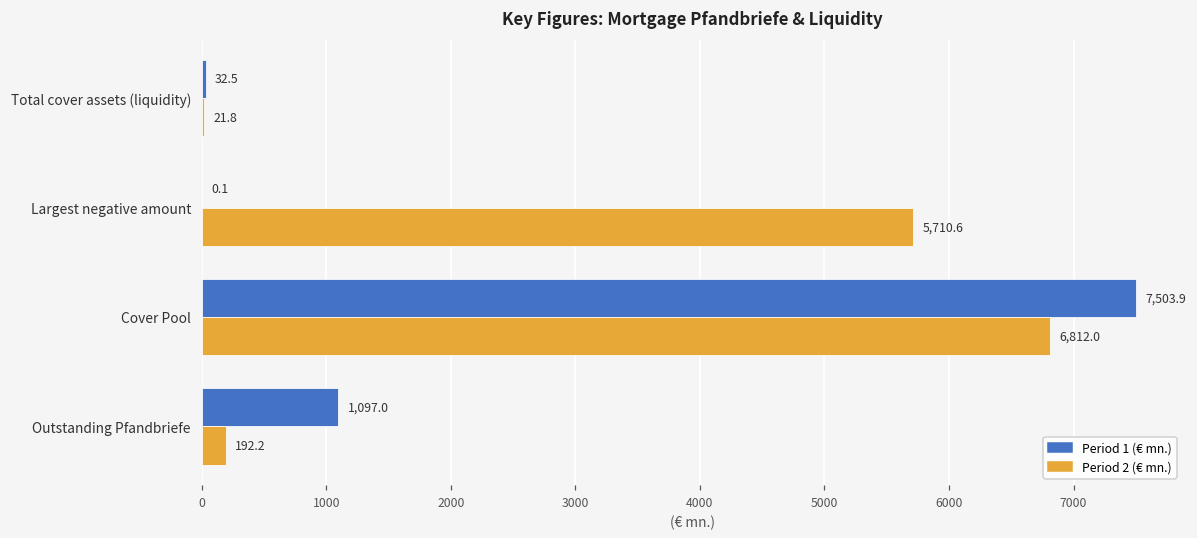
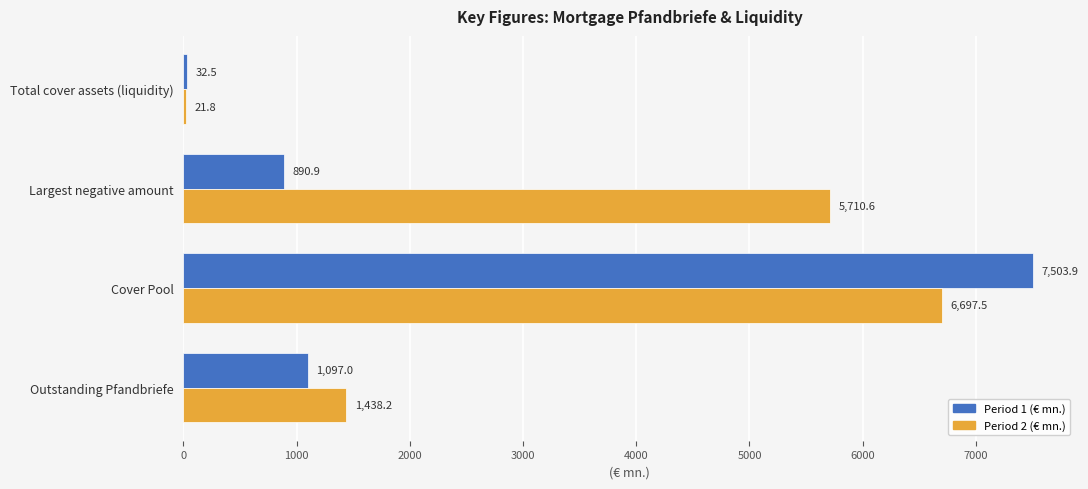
  {
    "Period 1 (€ mn.)": {
      "Total cover assets (liquidity)": "32.5",
-     "Largest negative amount": "0.1",
+     "Largest negative amount": "890.9",
      "Cover Pool": "7,503.9",
      "Outstanding Pfandbriefe": "1,097.0"
    },
    "Period 2 (€ mn.)": {
      "Total cover assets (liquidity)": "21.8",
      "Largest negative amount": "5,710.6",
-     "Cover Pool": "6,812.0",
-     "Outstanding Pfandbriefe": "192.2"
+     "Cover Pool": "6,697.5",
+     "Outstanding Pfandbriefe": "1,438.2"
    }
  }
